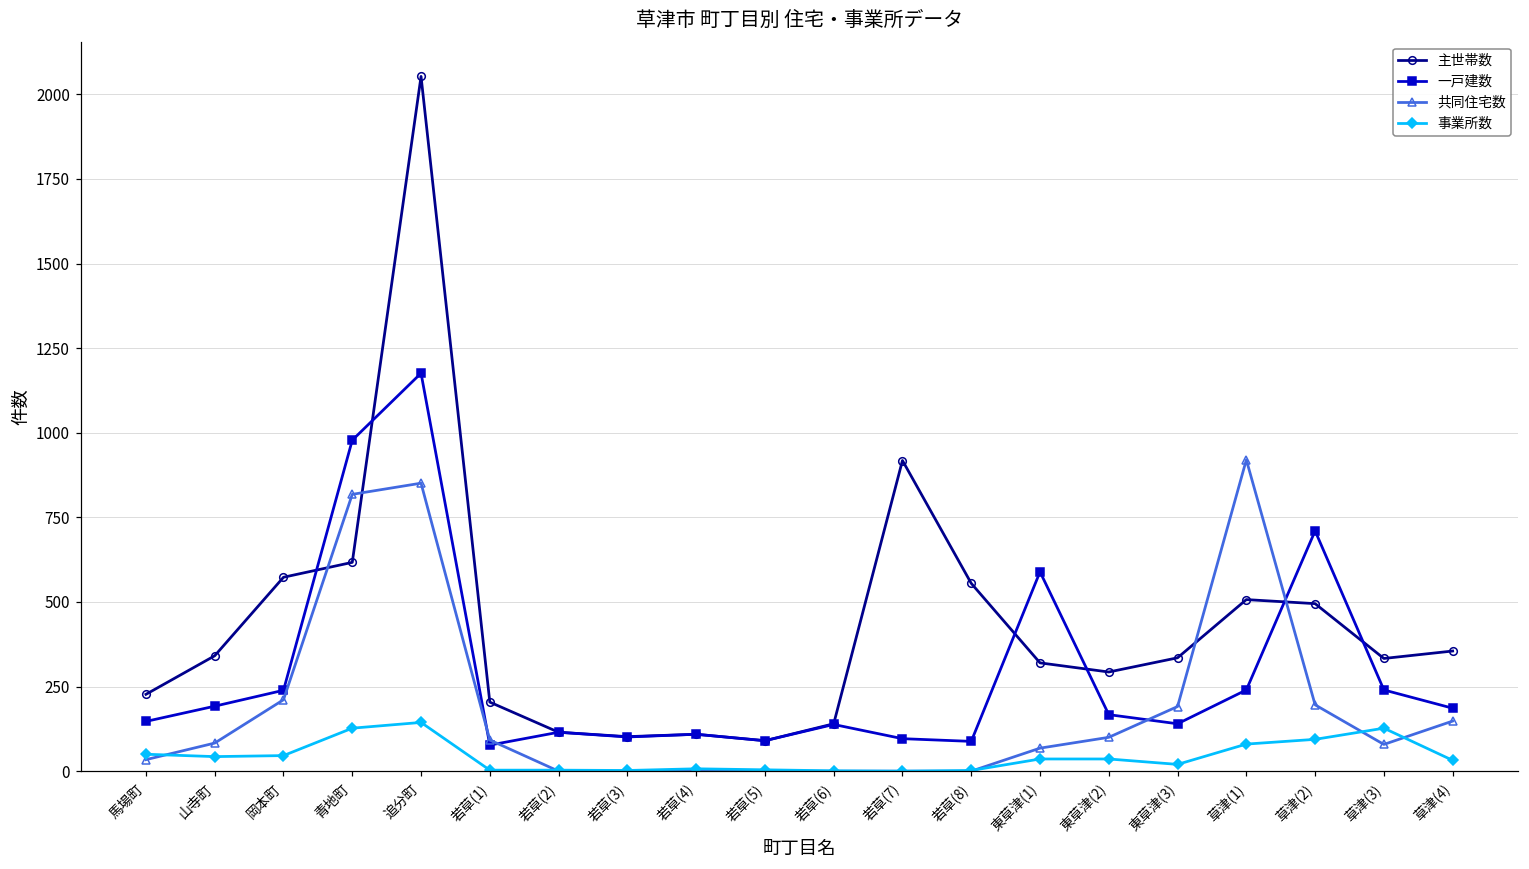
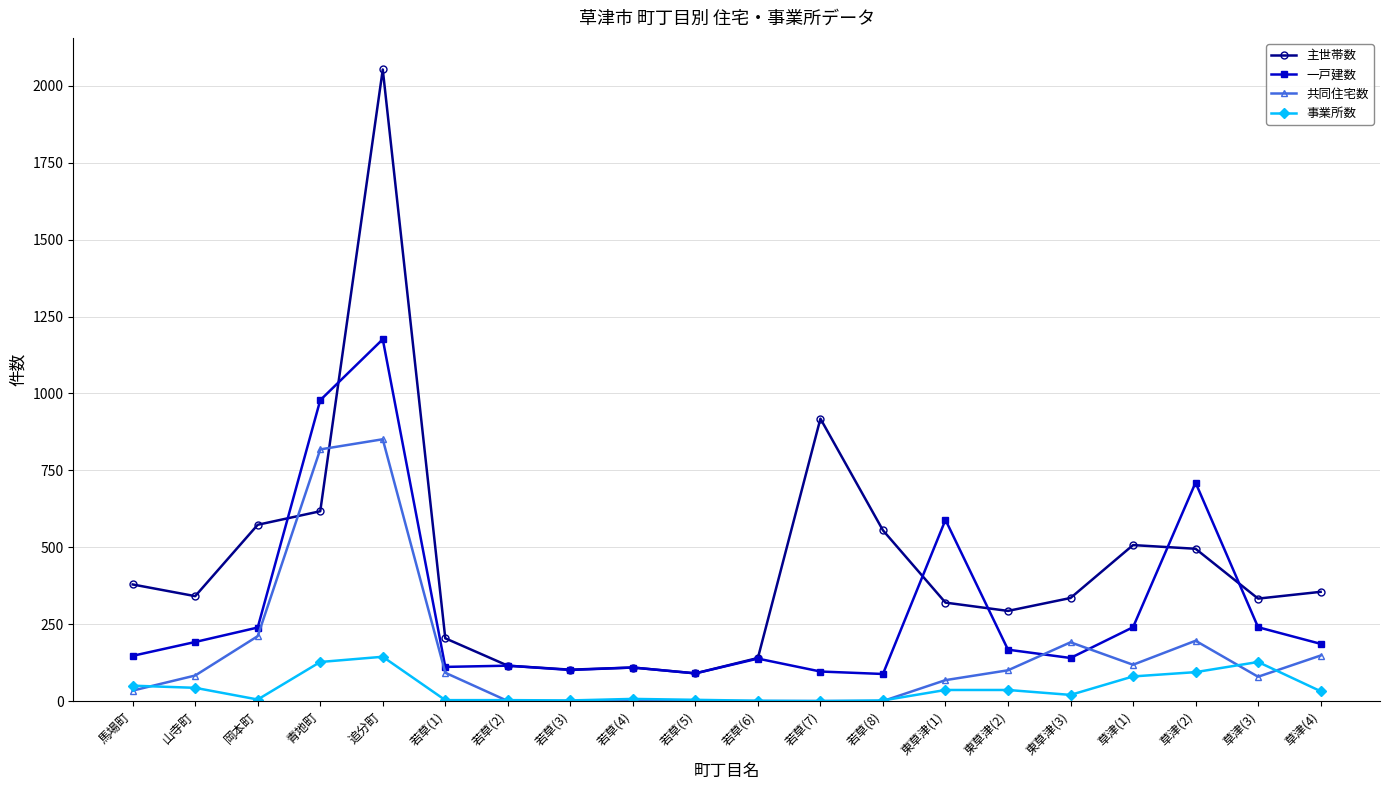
  {
    "主世帯数": {
-     "馬場町": 230,
+     "馬場町": 380,
      "山寺町": 340,
      "岡本町": 570,
      "青地町": 620,
      "追分町": 2050,
      "若草(1)": 200,
      "若草(7)": 920,
      "若草(8)": 560,
      "東草津(1)": 320,
      "東草津(2)": 290,
      "東草津(3)": 340,
      "草津(1)": 510,
      "草津(2)": 500,
      "草津(3)": 330,
      "草津(4)": 360
    },
    "一戸建数": {
      "馬場町": 150,
      "山寺町": 190,
      "岡本町": 240,
      "青地町": 980,
      "追分町": 1180,
-     "若草(1)": 80,
+     "若草(1)": 110,
      "若草(7)": 100,
      "若草(8)": 90,
      "東草津(1)": 590,
      "東草津(2)": 170,
      "東草津(3)": 140,
      "草津(1)": 240,
      "草津(2)": 710,
      "草津(3)": 240,
      "草津(4)": 190
    },
    "共同住宅数": {
      "馬場町": 30,
      "山寺町": 80,
      "岡本町": 210,
      "青地町": 820,
      "追分町": 850,
      "若草(1)": 90,
      "東草津(1)": 70,
      "東草津(2)": 100,
      "東草津(3)": 190,
-     "草津(1)": 920,
+     "草津(1)": 120,
      "草津(2)": 200,
      "草津(3)": 80,
      "草津(4)": 150
    },
    "事業所数": {
      "馬場町": 50,
      "山寺町": 40,
-     "岡本町": 50,
+     "岡本町": 10,
      "青地町": 130,
      "追分町": 140,
      "若草(1)": 0,
      "東草津(1)": 40,
      "東草津(2)": 40,
      "東草津(3)": 20,
      "草津(1)": 80,
      "草津(2)": 90,
      "草津(3)": 130,
      "草津(4)": 30
    }
  }
